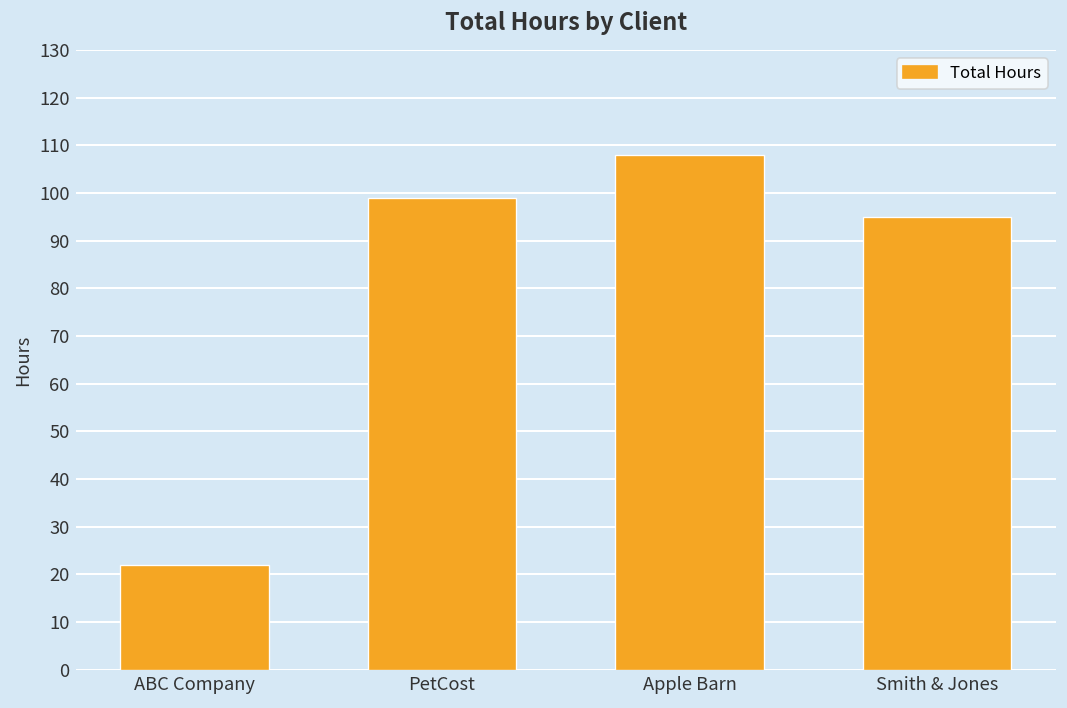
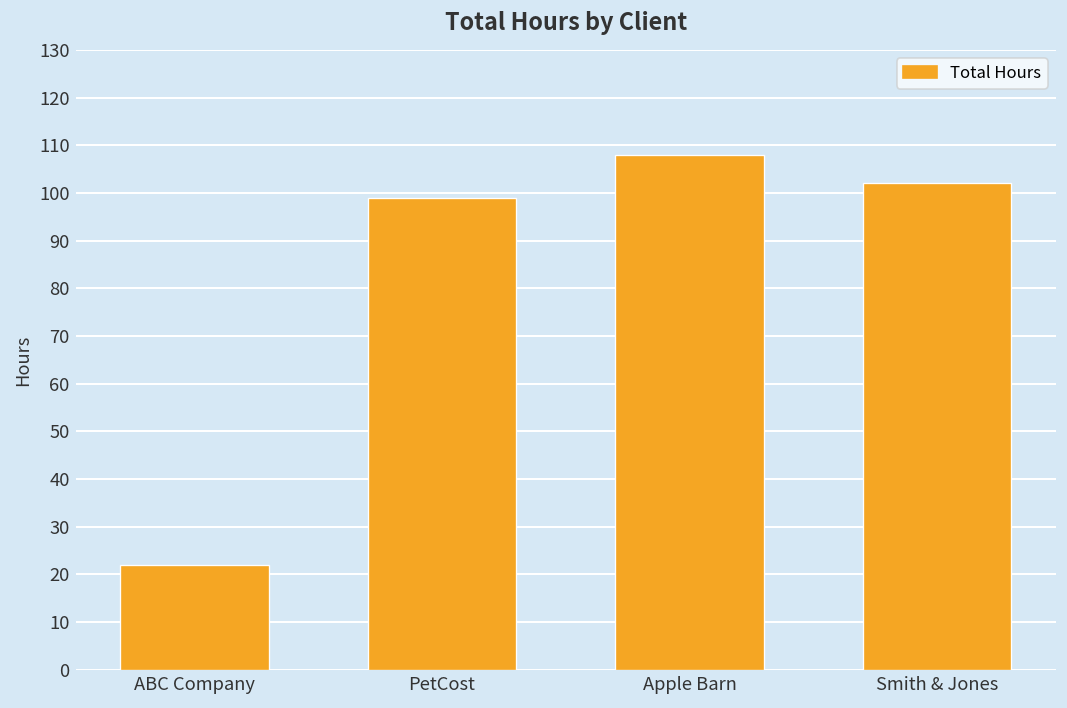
  {
    "ABC Company": 22,
    "PetCost": 99,
    "Apple Barn": 108,
-   "Smith & Jones": 95
+   "Smith & Jones": 102
  }
